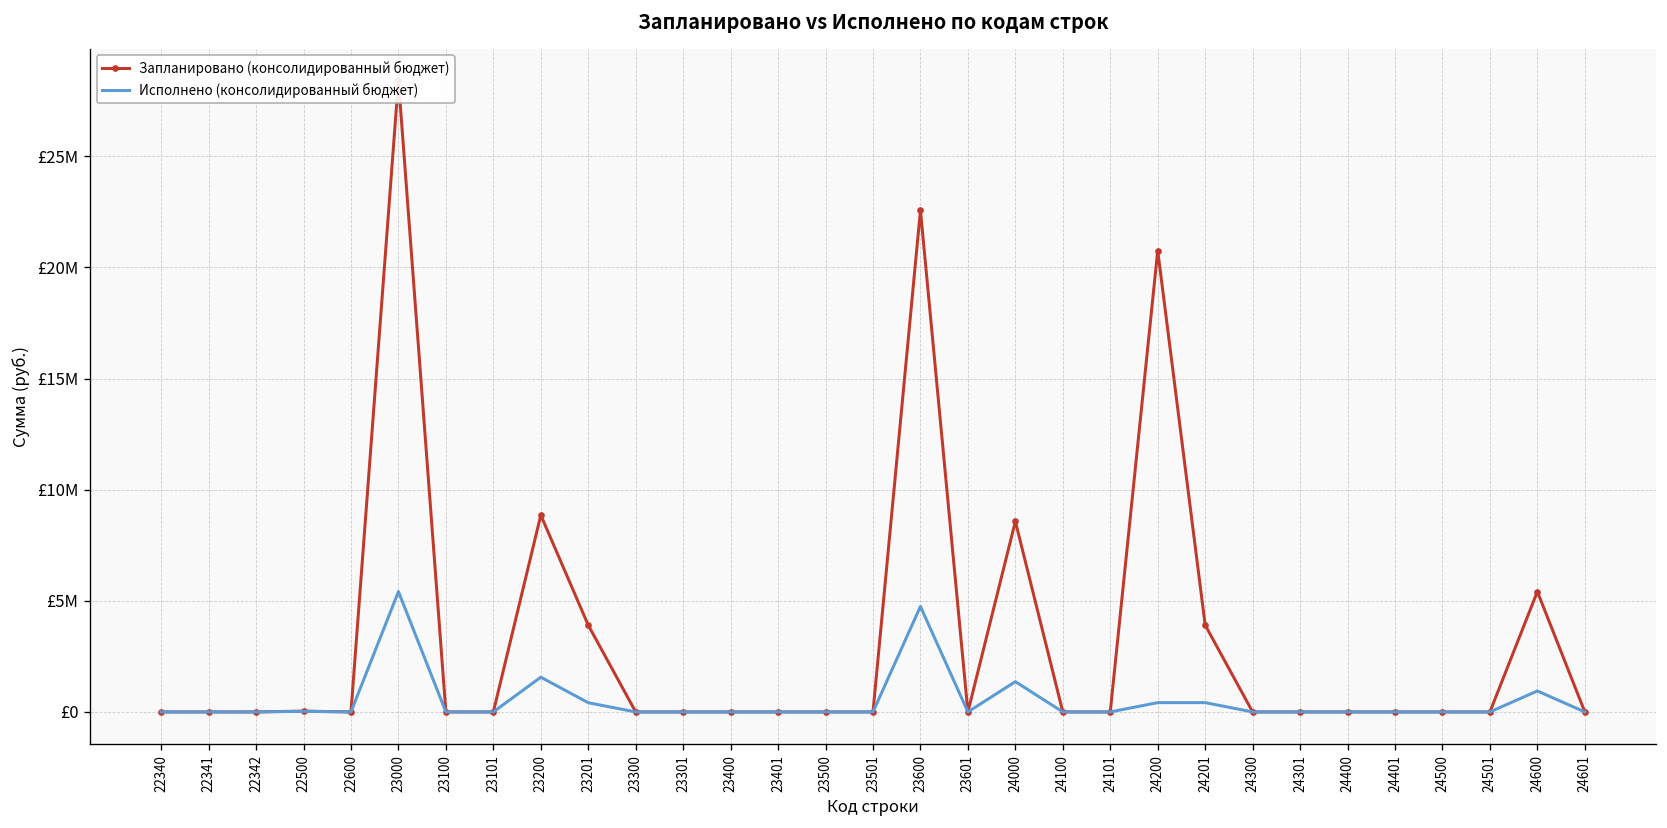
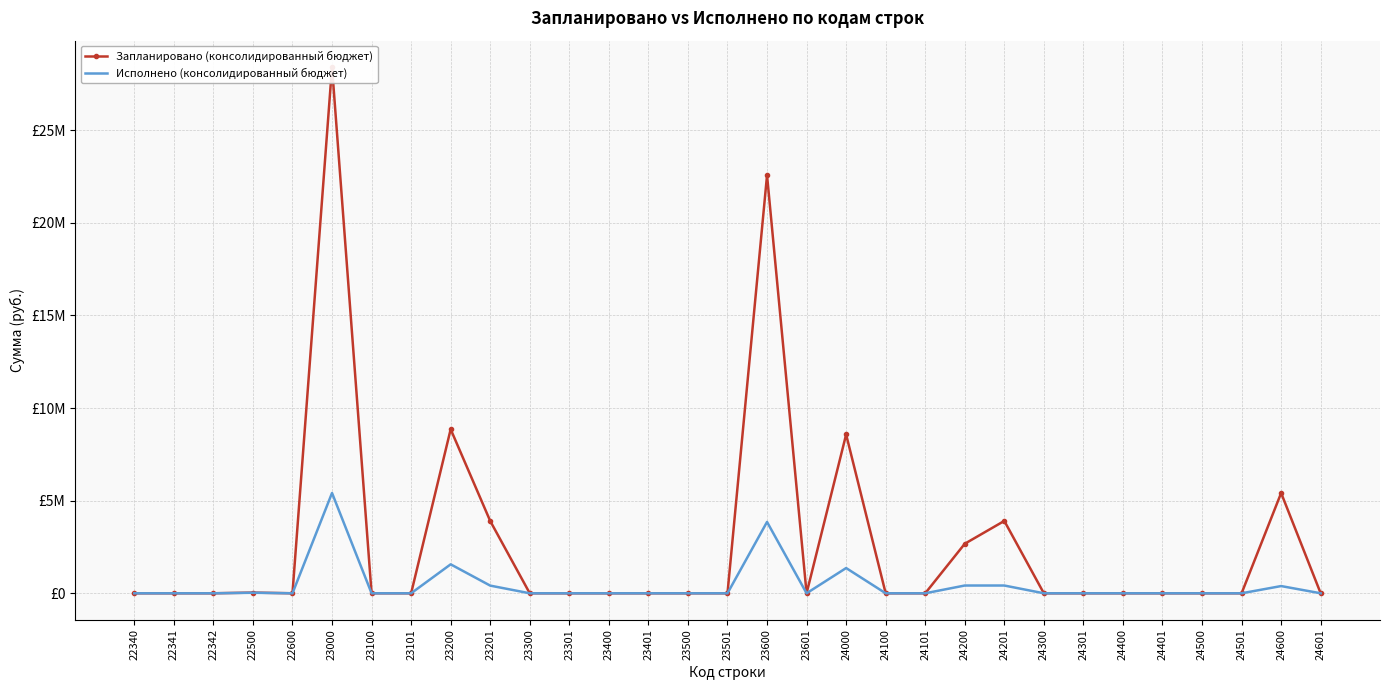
  {
    "Запланировано (консолидированный бюджет)": {
      "23200": "£8900000",
      "23201": "£3900000",
      "23600": "£22600000",
      "24000": "£8600000",
-     "24200": "£20800000",
+     "24200": "£2700000",
      "24201": "£3900000",
      "24600": "£5400000"
    },
    "Исполнено (консолидированный бюджет)": {
      "23000": "£5400000",
      "23200": "£1600000",
      "23201": "£400000",
-     "23600": "£4700000",
+     "23600": "£3900000",
      "24000": "£1400000",
      "24200": "£400000",
      "24201": "£400000",
-     "24600": "£900000"
+     "24600": "£400000"
    }
  }
